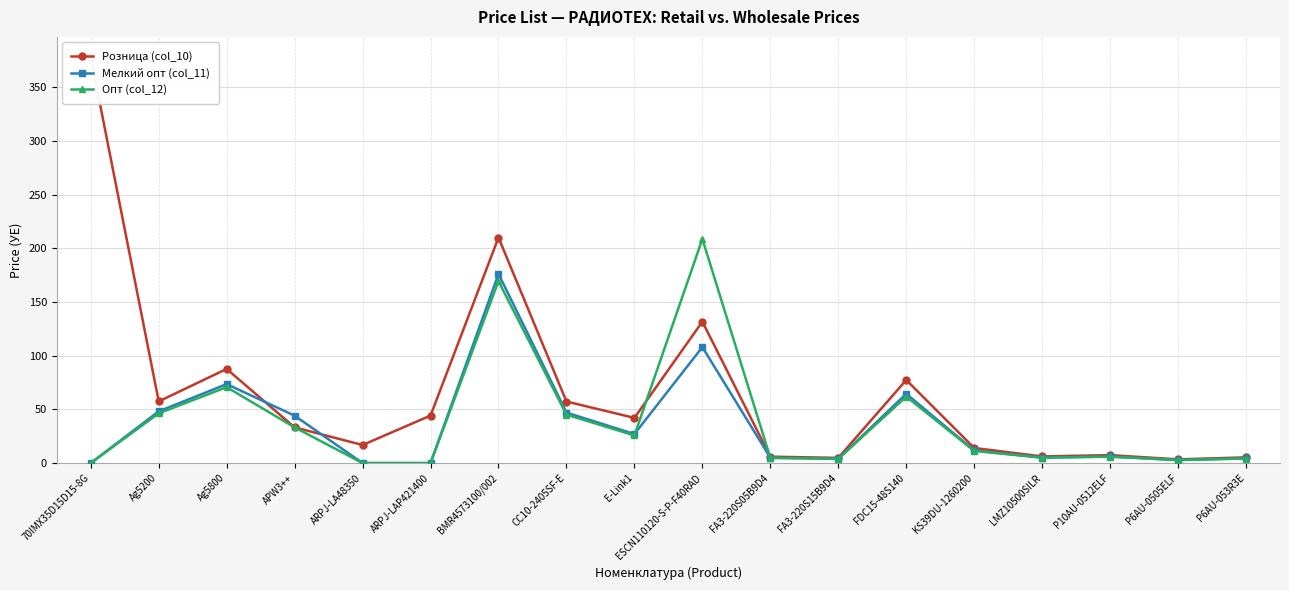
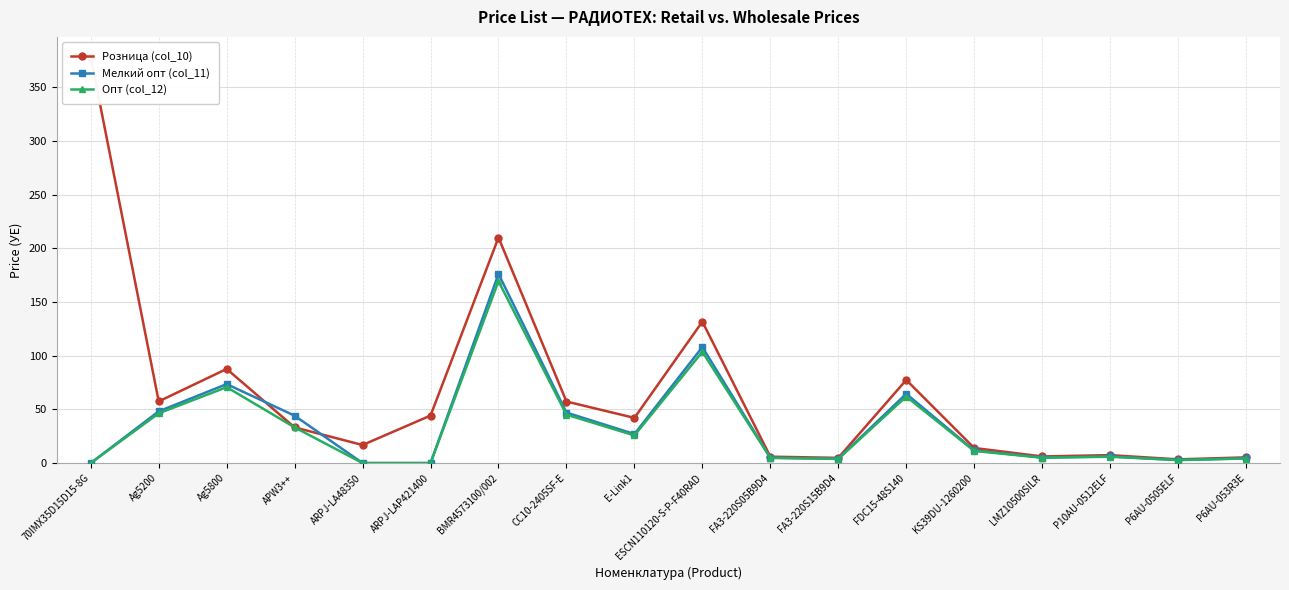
  {
    "Розница (col_10)": {
      "Ag5200": 57,
      "Ag5800": 88,
      "ARPJ-LA48350": 17,
      "ARPJ-LAP421400": 44,
      "BMR4573100/002": 210,
      "CC10-2405SF-E": 57,
      "E-Link1": 42,
      "ESCN110120-S-P-F40RAD": 132,
      "FDC15-48S140": 77
    },
    "Мелкий опт (col_11)": {
      "Ag5800": 74,
      "APW3++": 44,
      "BMR4573100/002": 176,
      "ESCN110120-S-P-F40RAD": 108,
      "FDC15-48S140": 65
    },
    "Опт (col_12)": {
      "Ag5800": 71,
      "BMR4573100/002": 169,
-     "ESCN110120-S-P-F40RAD": 209,
+     "ESCN110120-S-P-F40RAD": 104,
      "FDC15-48S140": 62
    }
  }
